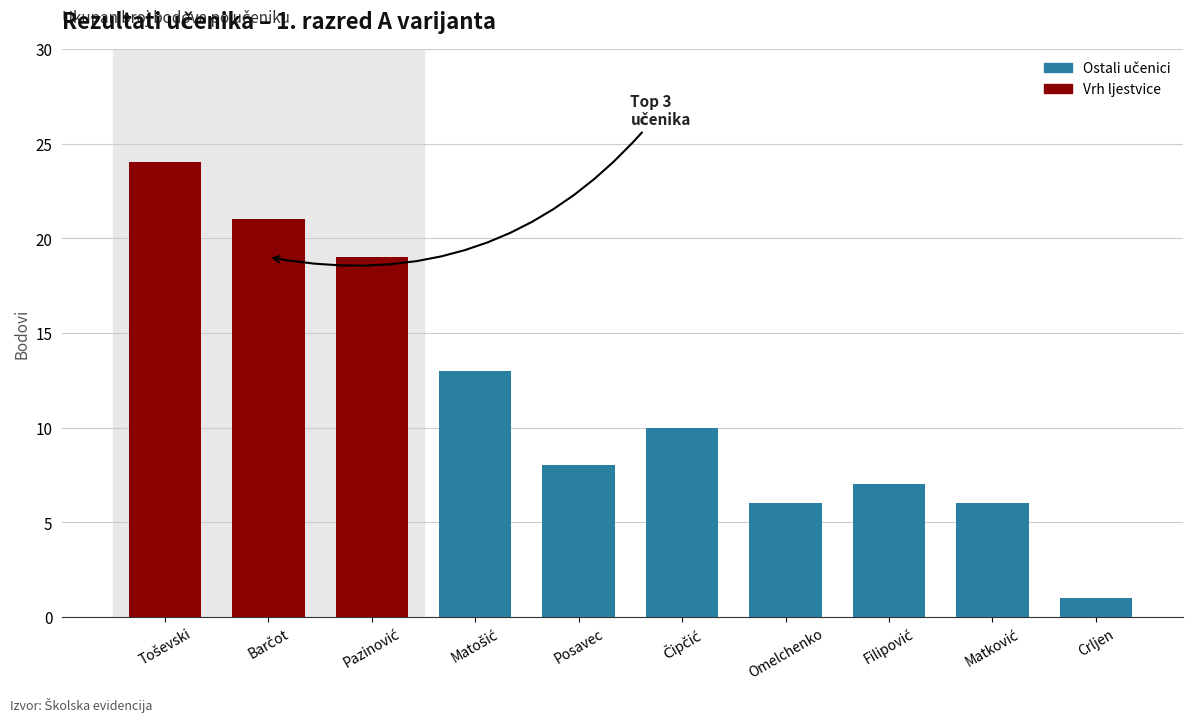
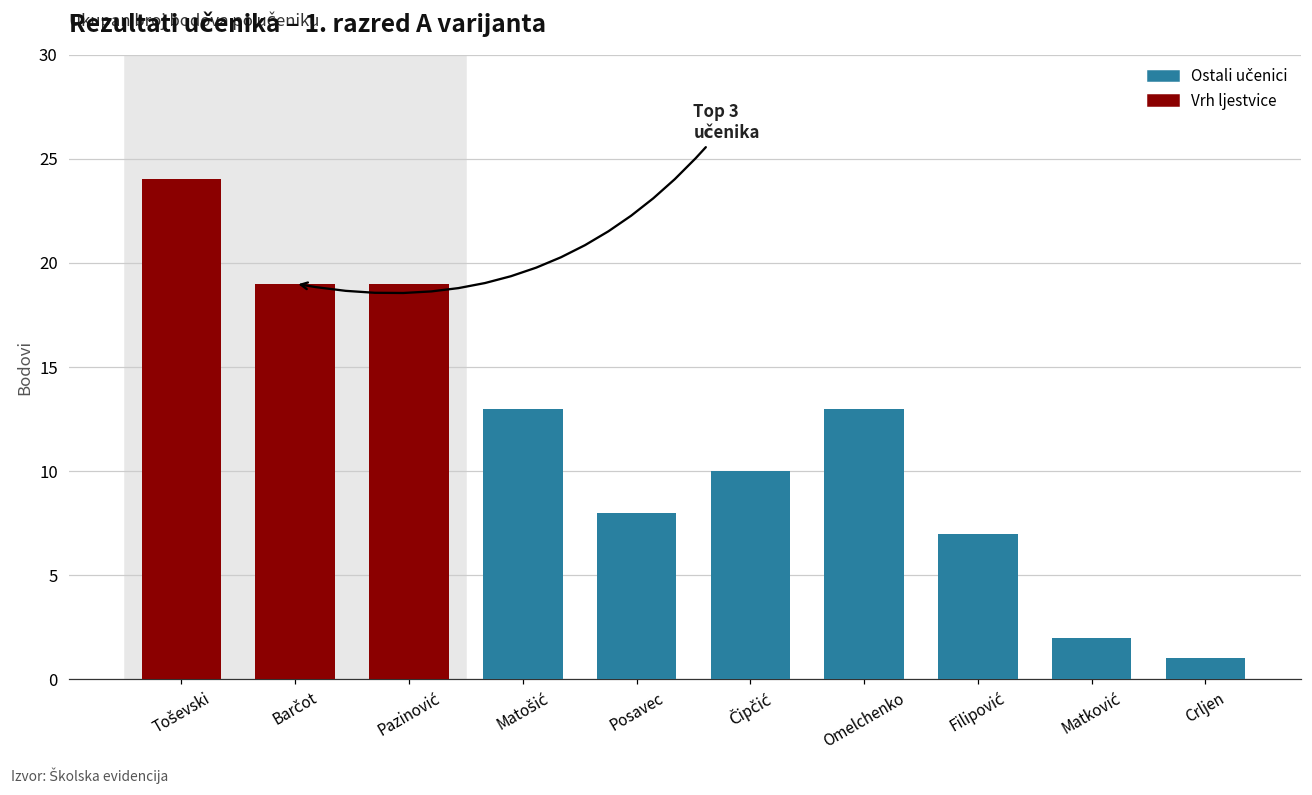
  {
    "Toševski": 24,
-   "Barčot": 21,
+   "Barčot": 19,
    "Matošić": 13,
    "Posavec": 8,
    "Čipčić": 10,
-   "Omelchenko": 6,
+   "Omelchenko": 13,
    "Filipović": 7,
-   "Matković": 6,
+   "Matković": 2,
    "Crljen": 1
  }
